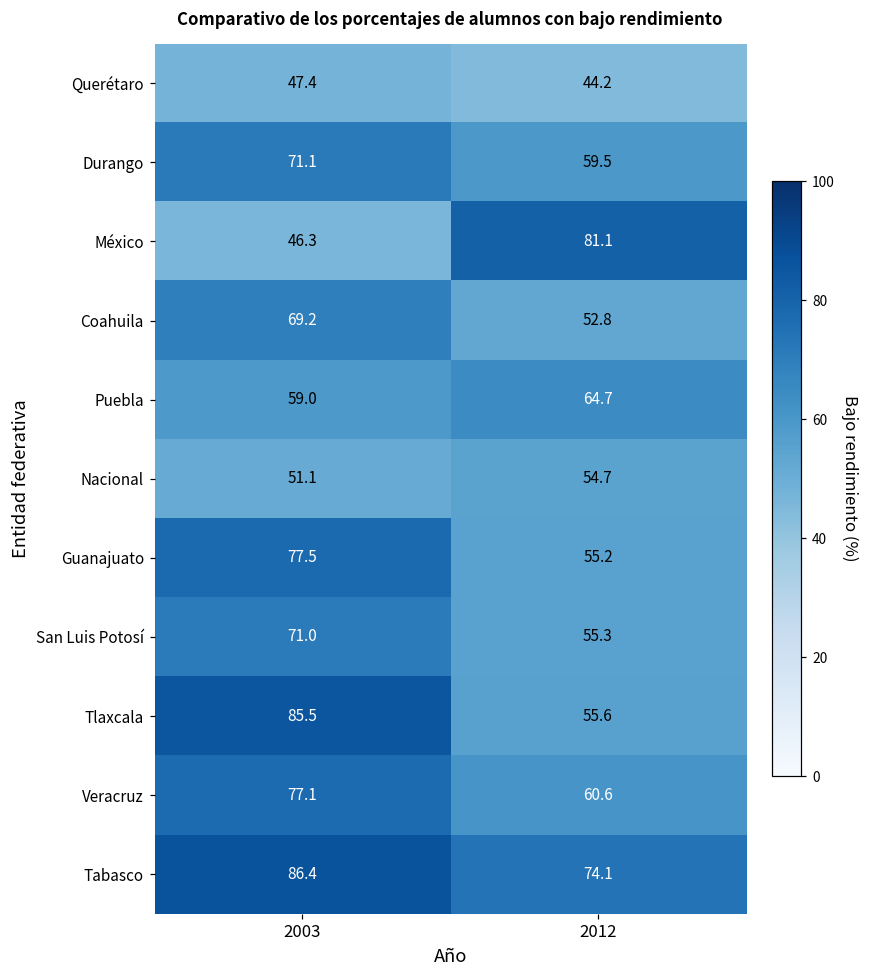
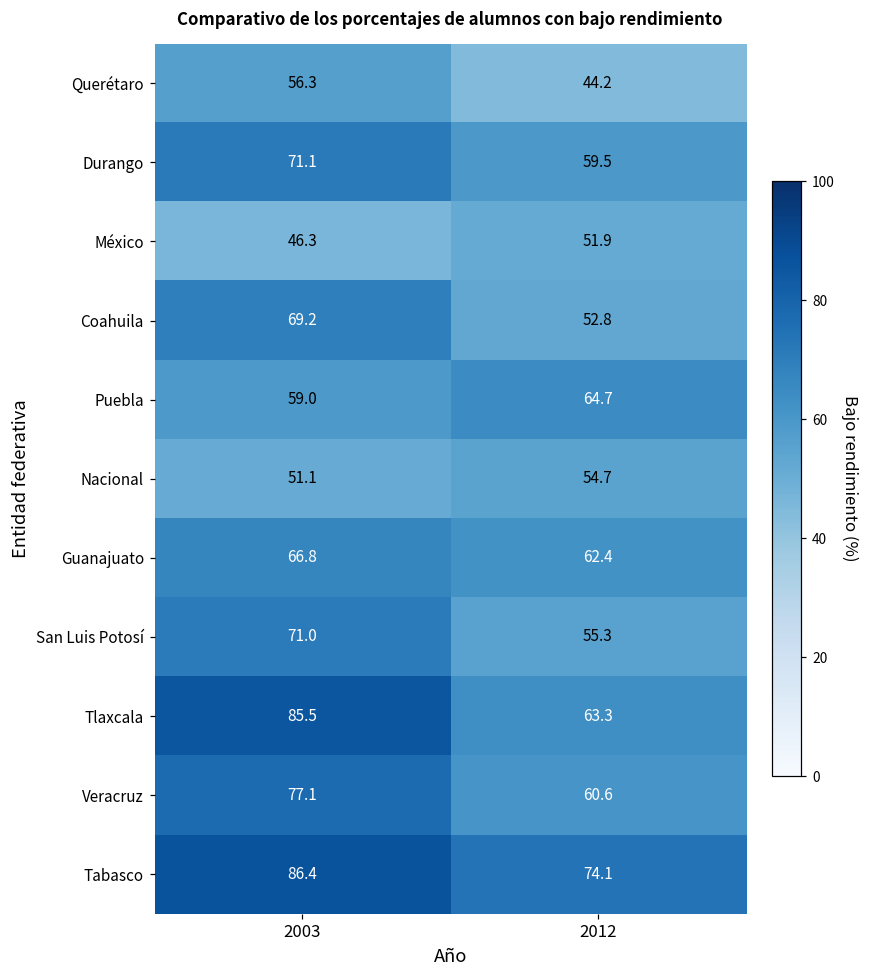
  {
    "Querétaro": {
-     "2003": 47.4,
+     "2003": 56.3,
      "2012": 44.2
    },
    "Durango": {
      "2003": 71.1,
      "2012": 59.5
    },
    "México": {
      "2003": 46.3,
-     "2012": 81.1
+     "2012": 51.9
    },
    "Coahuila": {
      "2003": 69.2,
      "2012": 52.8
    },
    "Puebla": {
      "2003": 59.0,
      "2012": 64.7
    },
    "Nacional": {
      "2003": 51.1,
      "2012": 54.7
    },
    "Guanajuato": {
-     "2003": 77.5,
-     "2012": 55.2
+     "2003": 66.8,
+     "2012": 62.4
    },
    "San Luis Potosí": {
      "2003": 71.0,
      "2012": 55.3
    },
    "Tlaxcala": {
      "2003": 85.5,
-     "2012": 55.6
+     "2012": 63.3
    },
    "Veracruz": {
      "2003": 77.1,
      "2012": 60.6
    },
    "Tabasco": {
      "2003": 86.4,
      "2012": 74.1
    }
  }
